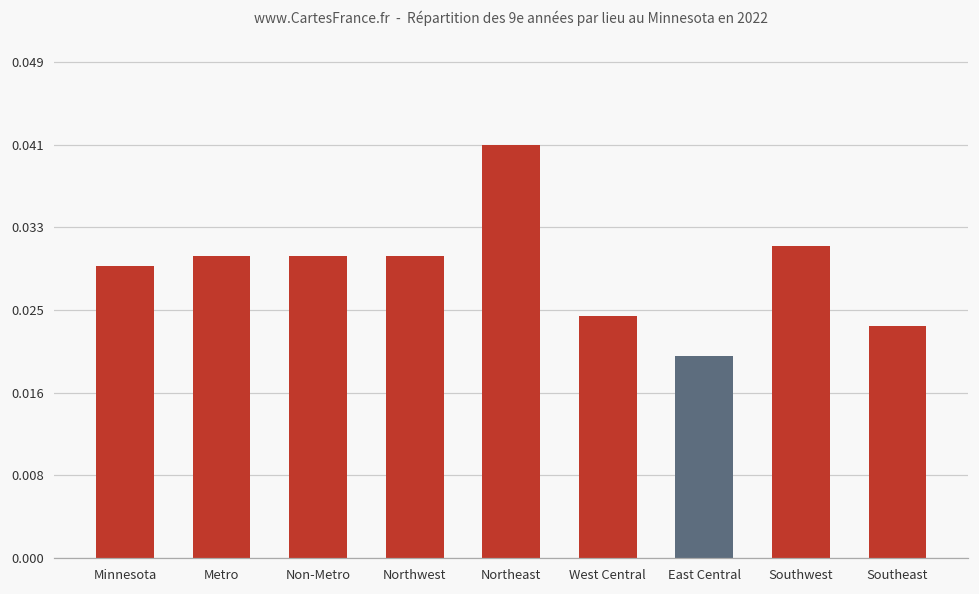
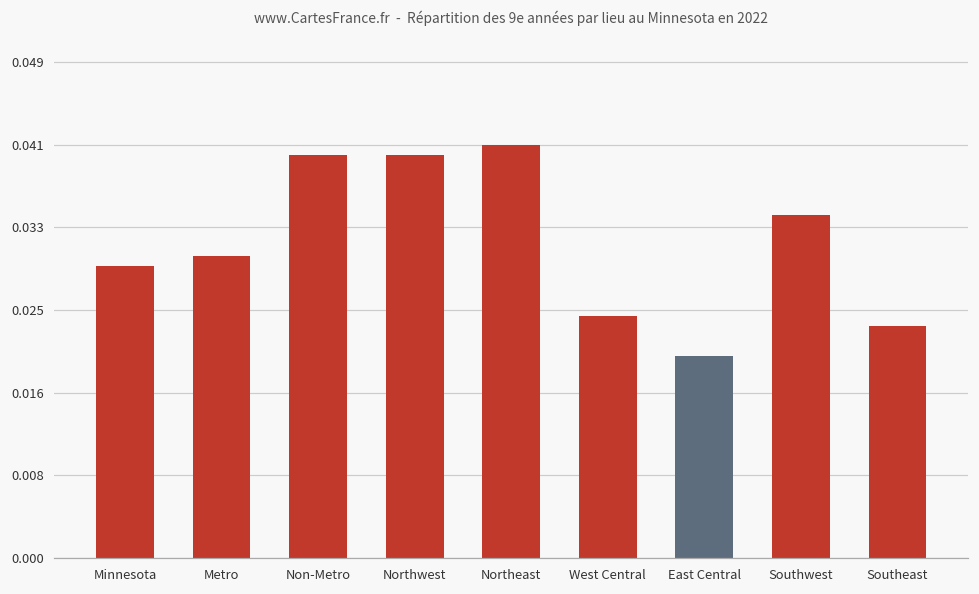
  {
    "Minnesota": 0.029,
    "Metro": 0.030,
-   "Non-Metro": 0.03,
-   "Northwest": 0.03,
+   "Non-Metro": 0.04,
+   "Northwest": 0.04,
    "Northeast": 0.041,
    "West Central": 0.024,
    "East Central": 0.020,
-   "Southwest": 0.031,
+   "Southwest": 0.034,
    "Southeast": 0.023
  }
